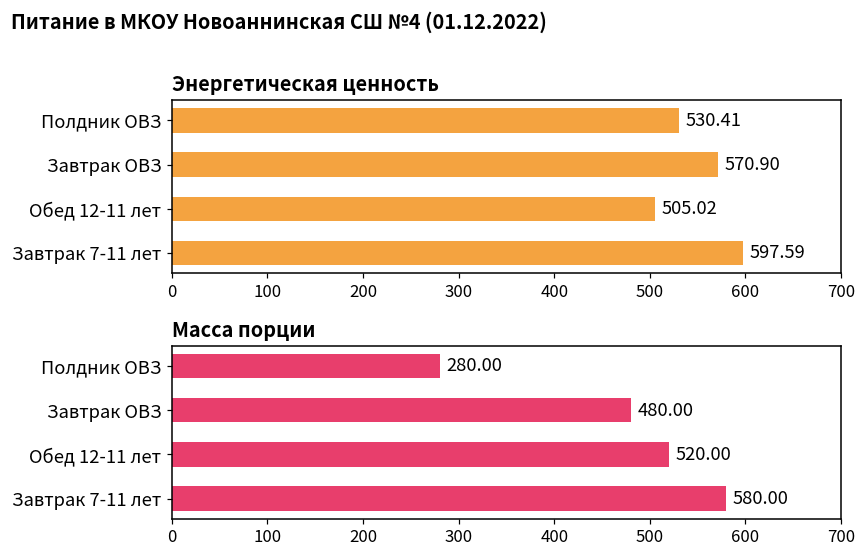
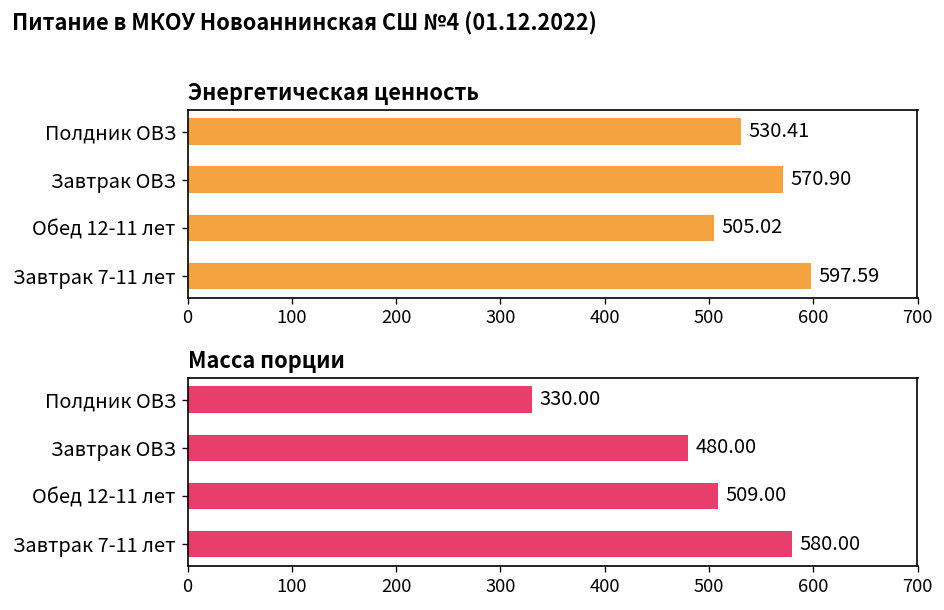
  {
    "Энергетическая ценность": {
      "Полдник ОВЗ": 530.41,
      "Завтрак ОВЗ": 570.90,
      "Обед 12-11 лет": 505.02,
      "Завтрак 7-11 лет": 597.59
    },
    "Масса порции": {
-     "Полдник ОВЗ": 280.00,
+     "Полдник ОВЗ": 330.00,
      "Завтрак ОВЗ": 480.00,
-     "Обед 12-11 лет": 520.00,
+     "Обед 12-11 лет": 509.00,
      "Завтрак 7-11 лет": 580.00
    }
  }
